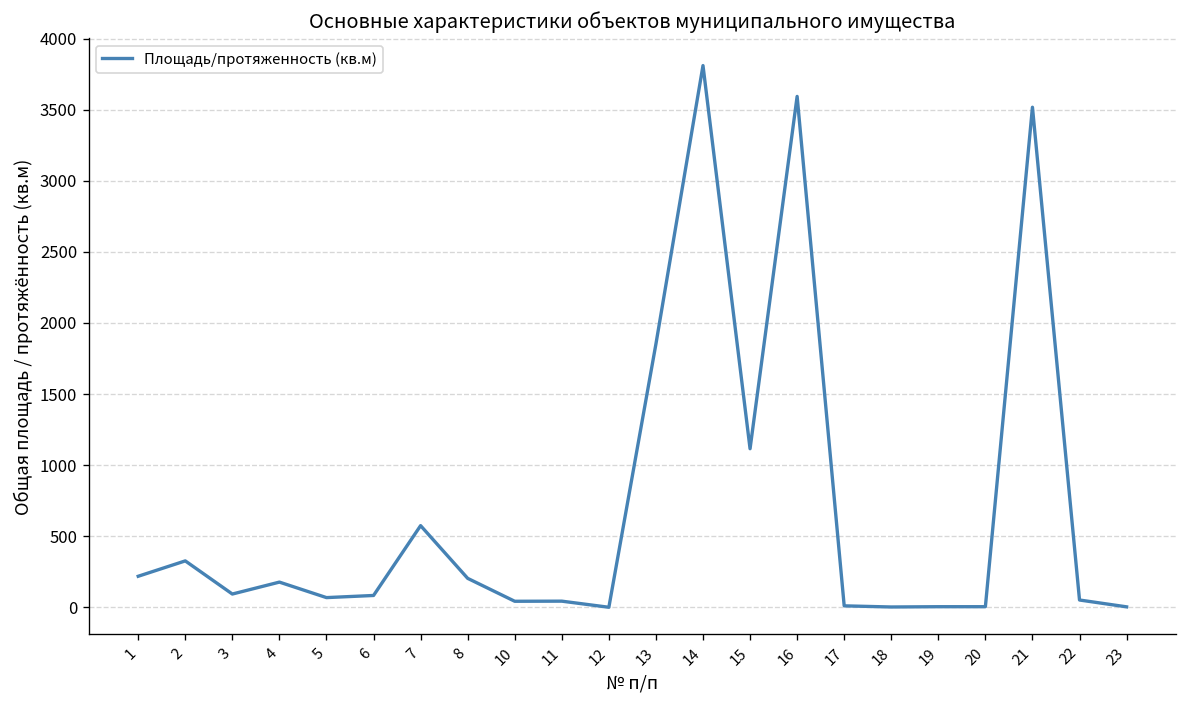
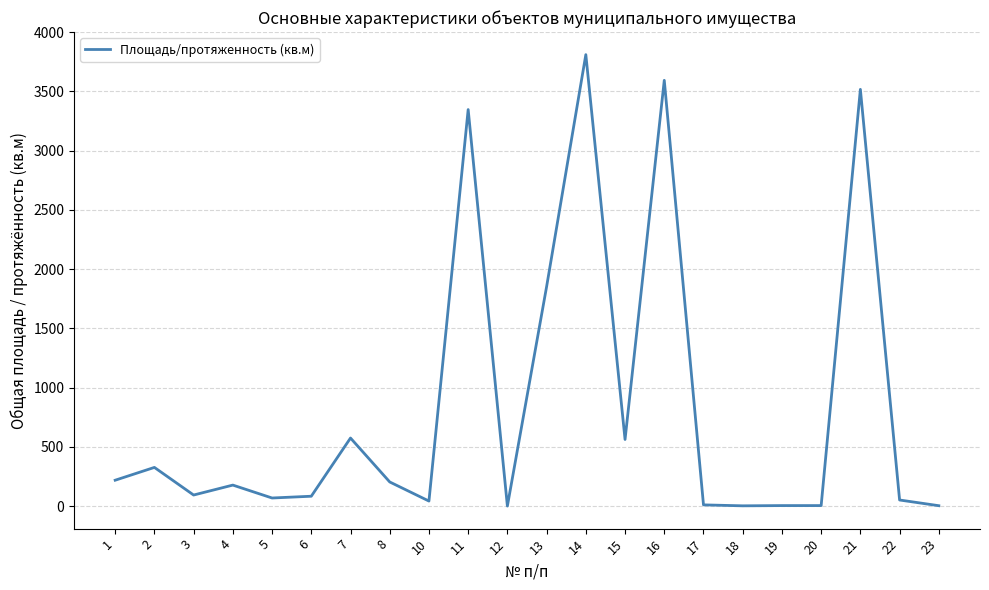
  {
    "1": 220,
    "2": 330,
    "3": 90,
    "4": 180,
    "5": 70,
    "6": 80,
    "7": 570,
    "8": 200,
    "10": 40,
-   "11": 40,
+   "11": 3350,
    "12": 0,
    "13": 1850,
    "14": 3810,
-   "15": 1120,
+   "15": 560,
    "16": 3590,
    "17": 10,
    "18": 0,
    "19": 0,
    "20": 0,
    "21": 3520,
    "22": 50,
    "23": 0
  }
